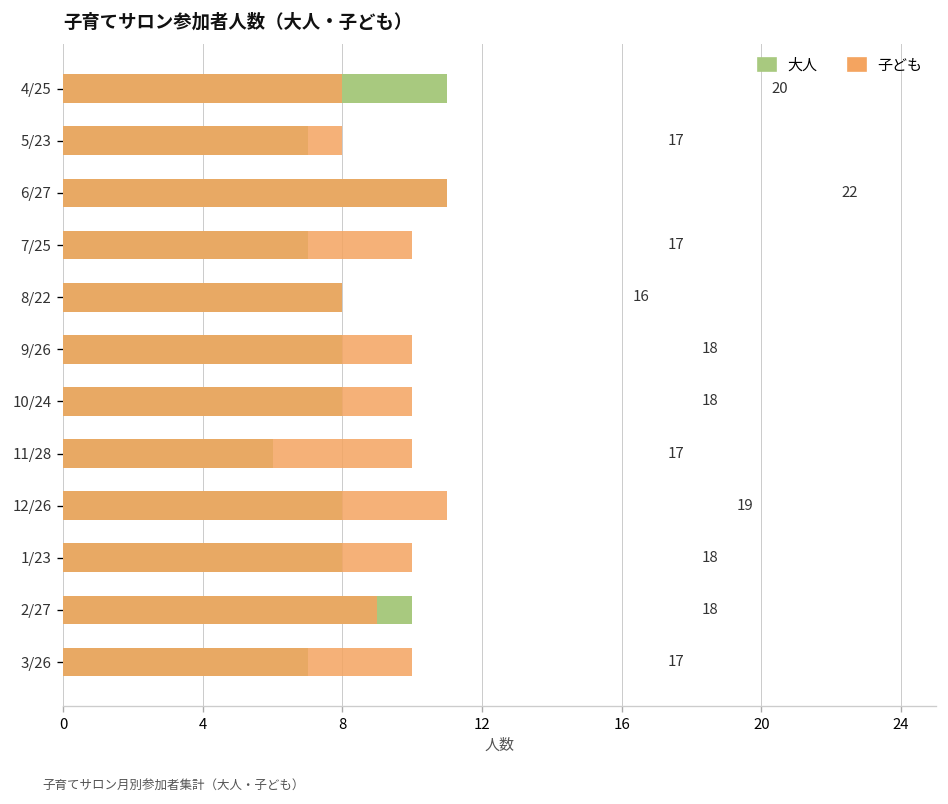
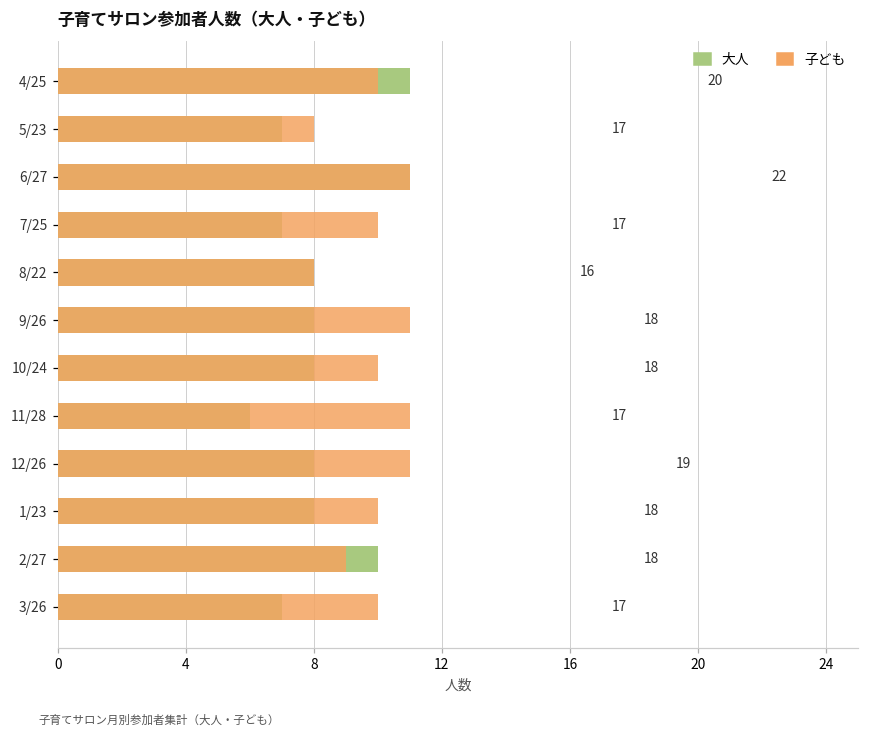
  {
    "大人": {
      "4/25": 11,
      "6/27": 11,
      "8/22": 8,
      "2/27": 10
    },
    "子ども": {
-     "4/25": 8,
+     "4/25": 10,
      "5/23": 8,
      "6/27": 11,
      "7/25": 10,
      "8/22": 8,
-     "9/26": 10,
+     "9/26": 11,
      "10/24": 10,
-     "11/28": 10,
+     "11/28": 11,
      "12/26": 11,
      "1/23": 10,
      "3/26": 10
    }
  }
